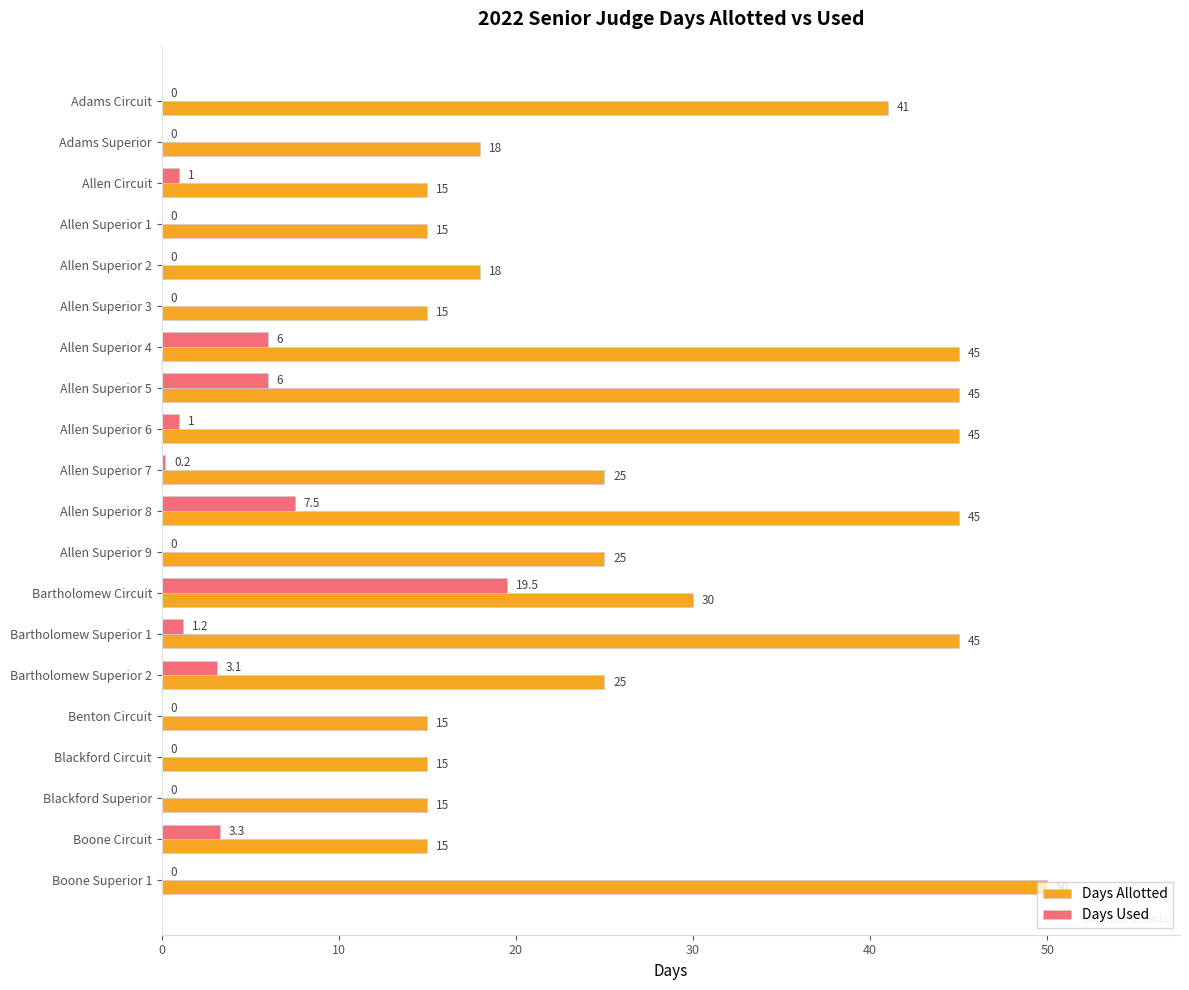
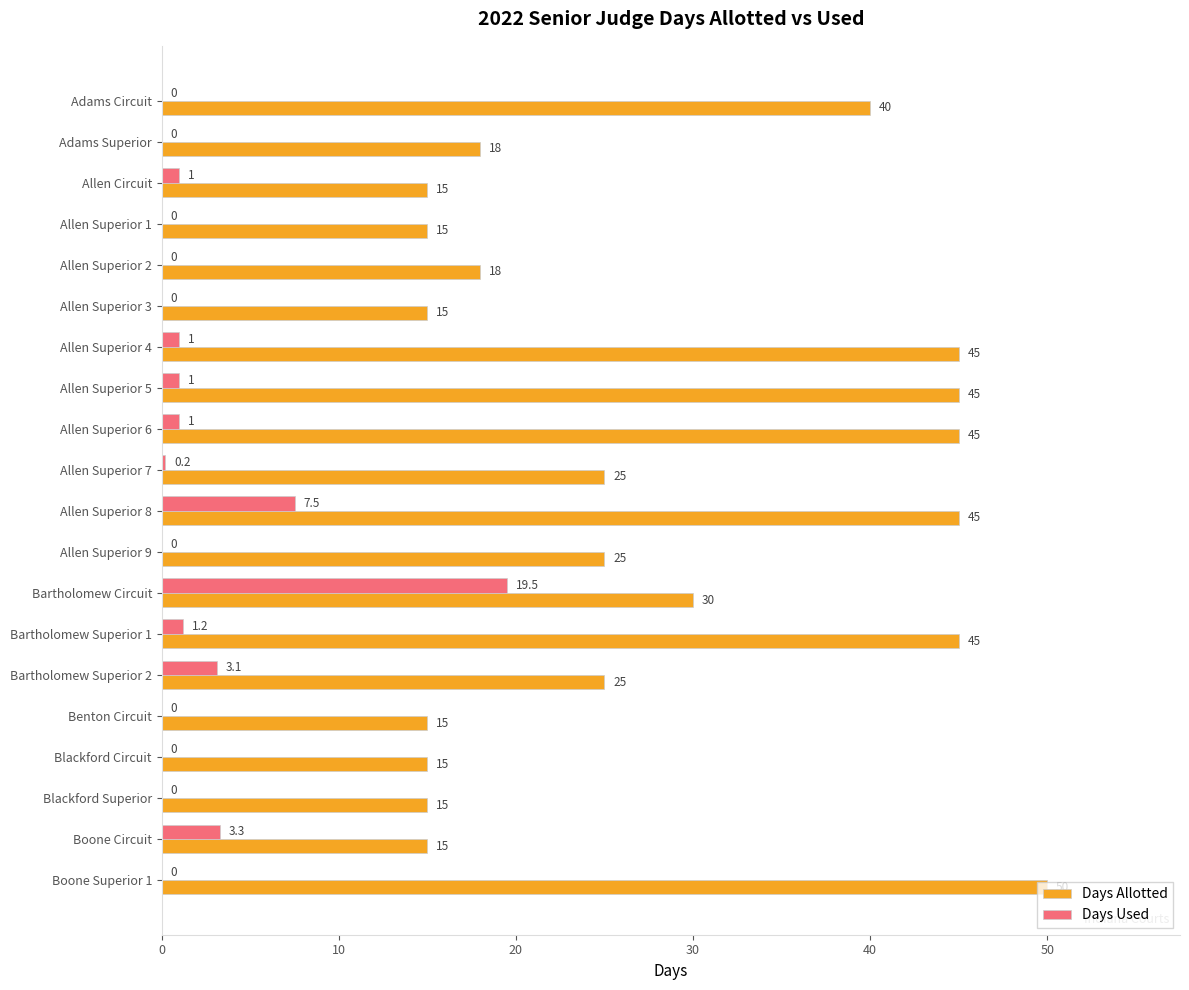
  {
    "Days Allotted": {
-     "Adams Circuit": 41,
+     "Adams Circuit": 40,
      "Adams Superior": 18,
      "Allen Circuit": 15,
      "Allen Superior 1": 15,
      "Allen Superior 2": 18,
      "Allen Superior 3": 15,
      "Allen Superior 4": 45,
      "Allen Superior 5": 45,
      "Allen Superior 6": 45,
      "Allen Superior 7": 25,
      "Allen Superior 8": 45,
      "Allen Superior 9": 25,
      "Bartholomew Circuit": 30,
      "Bartholomew Superior 1": 45,
      "Bartholomew Superior 2": 25,
      "Benton Circuit": 15,
      "Blackford Circuit": 15,
      "Blackford Superior": 15,
      "Boone Circuit": 15
    },
    "Days Used": {
      "Adams Circuit": 0,
      "Adams Superior": 0,
      "Allen Circuit": 1,
      "Allen Superior 1": 0,
      "Allen Superior 2": 0,
      "Allen Superior 3": 0,
-     "Allen Superior 4": 6,
-     "Allen Superior 5": 6,
+     "Allen Superior 4": 1,
+     "Allen Superior 5": 1,
      "Allen Superior 6": 1,
      "Allen Superior 7": 0.2,
      "Allen Superior 8": 7.5,
      "Allen Superior 9": 0,
      "Bartholomew Circuit": 19.5,
      "Bartholomew Superior 1": 1.2,
      "Bartholomew Superior 2": 3.1,
      "Benton Circuit": 0,
      "Blackford Circuit": 0,
      "Blackford Superior": 0,
      "Boone Circuit": 3.3,
      "Boone Superior 1": 0
    }
  }
